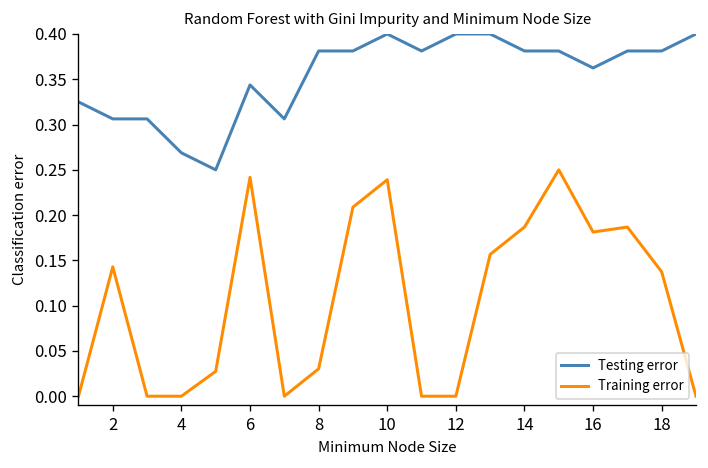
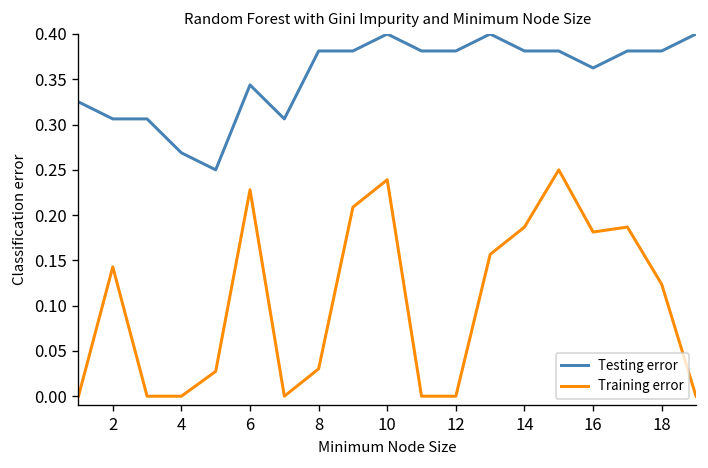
  {
    "Testing error": {
      "2": 0.31,
      "4": 0.27,
      "6": 0.34,
      "8": 0.38,
      "10": 0.40,
-     "12": 0.40,
+     "12": 0.38,
      "14": 0.38,
      "16": 0.36,
      "18": 0.38
    },
    "Training error": {
      "2": 0.14,
      "4": 0.00,
-     "6": 0.24,
+     "6": 0.23,
      "8": 0.03,
      "10": 0.24,
      "12": 0.00,
      "14": 0.19,
      "16": 0.18,
-     "18": 0.14
+     "18": 0.12
    }
  }
